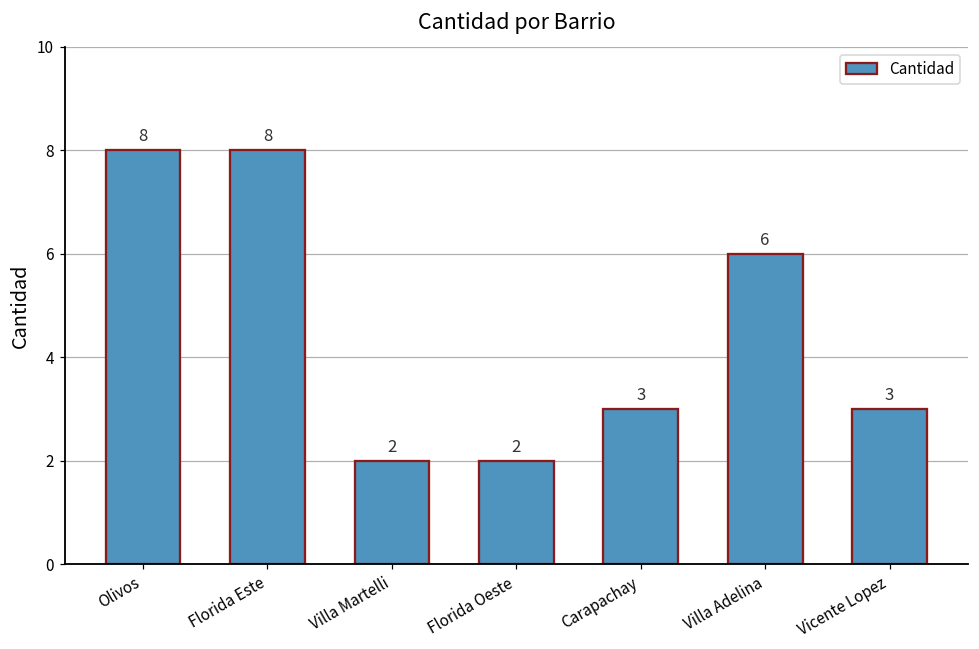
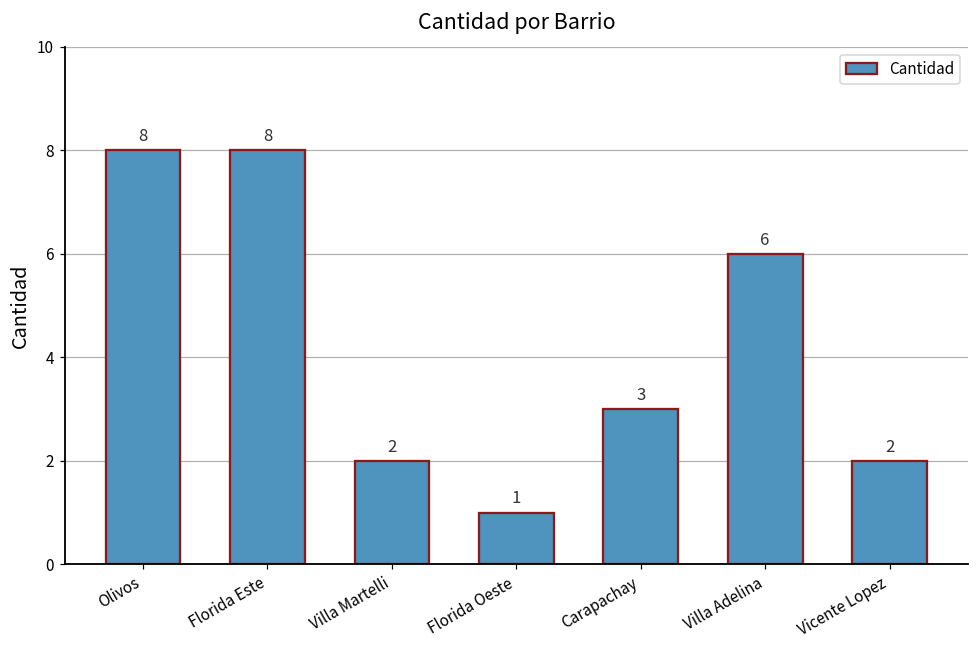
  {
    "Olivos": 8,
    "Florida Este": 8,
    "Villa Martelli": 2,
-   "Florida Oeste": 2,
+   "Florida Oeste": 1,
    "Carapachay": 3,
    "Villa Adelina": 6,
-   "Vicente Lopez": 3
+   "Vicente Lopez": 2
  }
